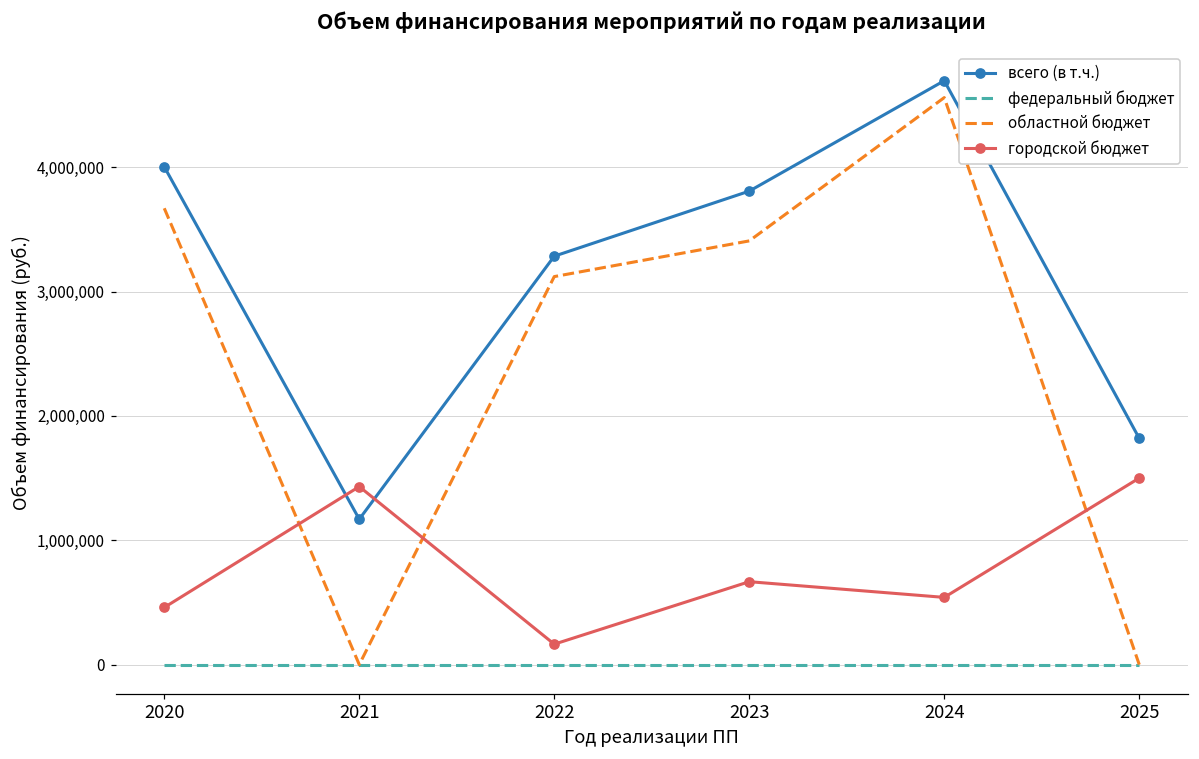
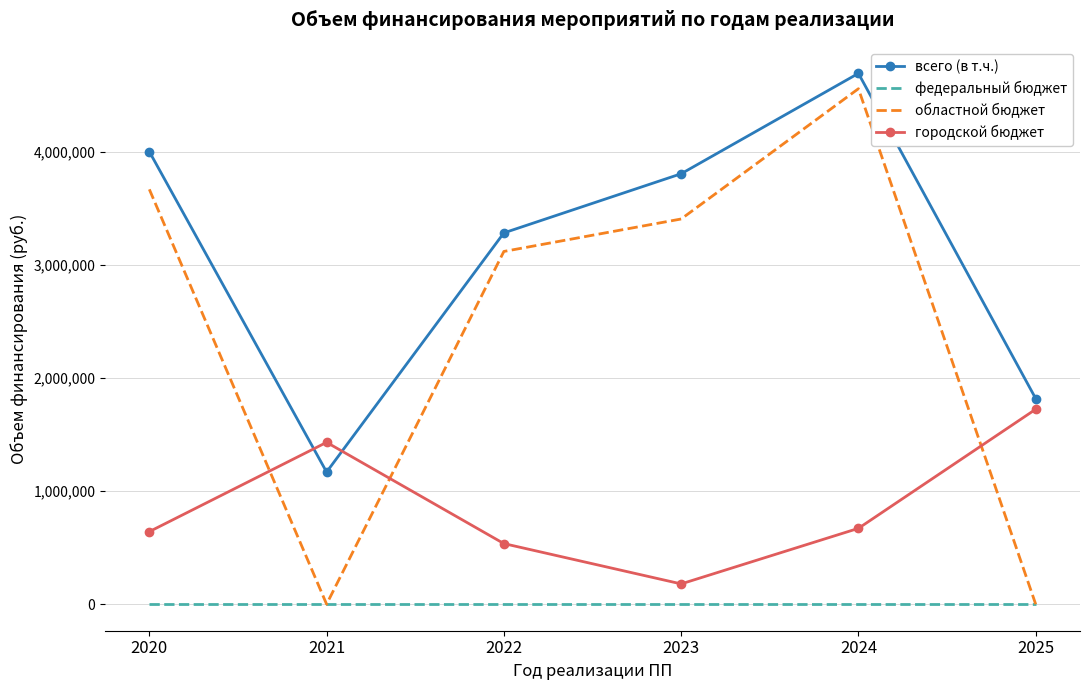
  {
    "всего (в т.ч.)": {
      "2020": "4,000,000",
      "2021": "1,170,000",
      "2022": "3,280,000",
      "2023": "3,810,000",
      "2024": "4,700,000",
      "2025": "1,820,000"
    },
    "федеральный бюджет": {
      "2020": "0",
      "2022": "0",
      "2023": "0",
      "2024": "0"
    },
    "областной бюджет": {
      "2020": "3,670,000",
      "2022": "3,120,000",
      "2023": "3,410,000",
      "2024": "4,560,000"
    },
    "городской бюджет": {
-     "2020": "460,000",
+     "2020": "640,000",
      "2021": "1,430,000",
-     "2022": "160,000",
-     "2023": "670,000",
-     "2024": "540,000",
-     "2025": "1,500,000"
+     "2022": "540,000",
+     "2023": "180,000",
+     "2024": "670,000",
+     "2025": "1,720,000"
    }
  }
